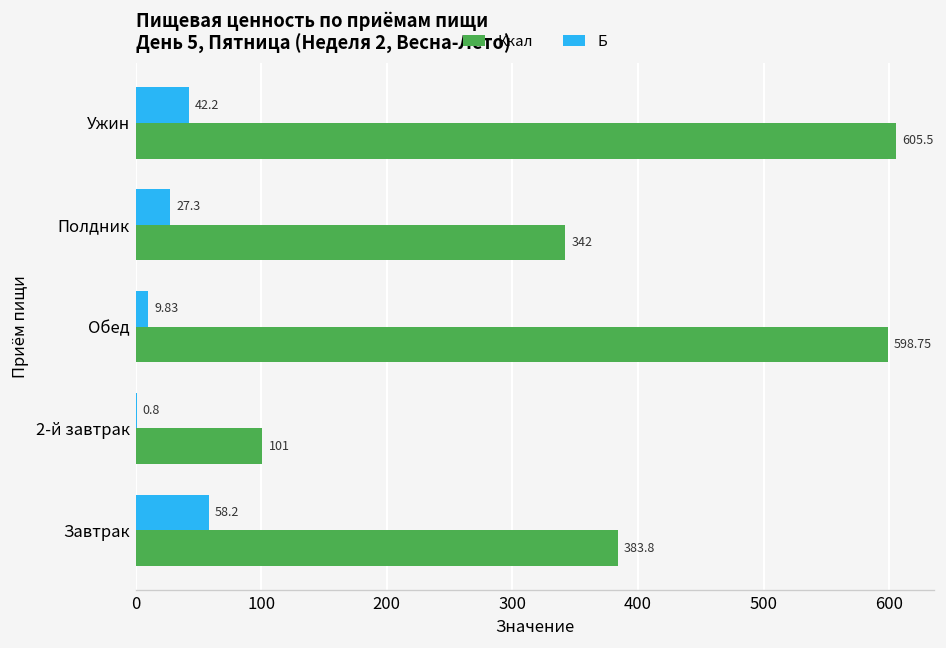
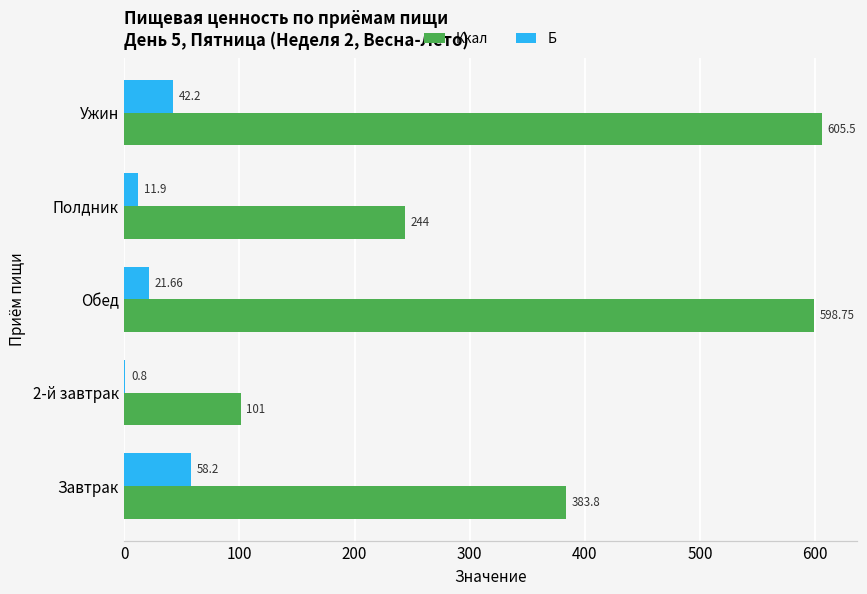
  {
    "Ккал": {
      "Ужин": 605.5,
-     "Полдник": 342,
+     "Полдник": 244,
      "Обед": 598.75,
      "2-й завтрак": 101,
      "Завтрак": 383.8
    },
    "Б": {
      "Ужин": 42.2,
-     "Полдник": 27.3,
-     "Обед": 9.83,
+     "Полдник": 11.9,
+     "Обед": 21.66,
      "2-й завтрак": 0.8,
      "Завтрак": 58.2
    }
  }
